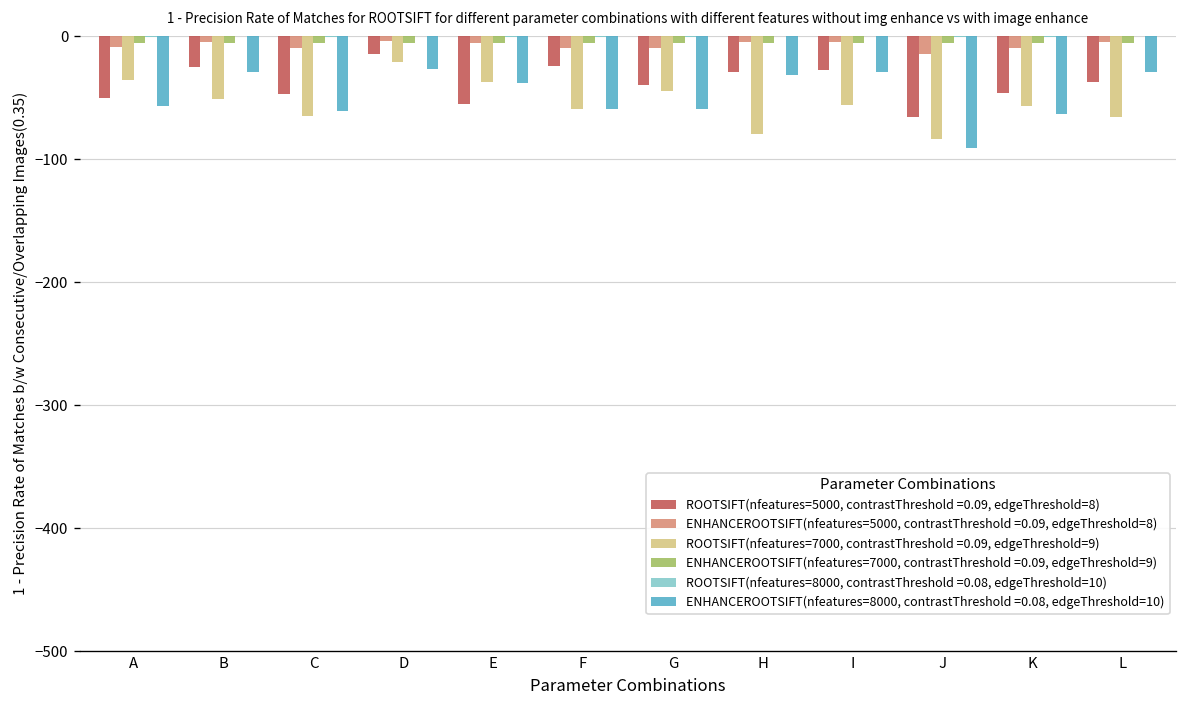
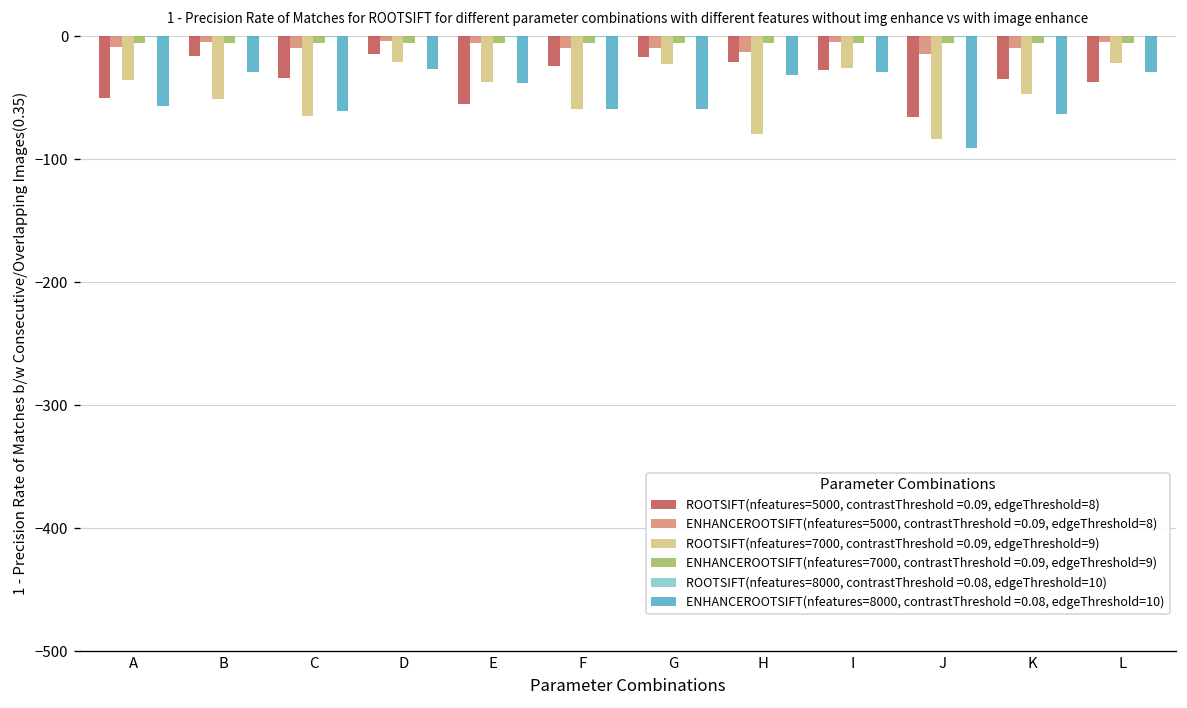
  {
    "ROOTSIFT(nfeatures=5000, contrastThreshold =0.09, edgeThreshold=8)": {
      "A": -50,
-     "B": -25,
-     "C": -47,
+     "B": -16,
+     "C": -34,
      "D": -15,
      "E": -55,
      "F": -24,
-     "G": -40,
-     "H": -29,
+     "G": -17,
+     "H": -21,
      "I": -28,
      "J": -66,
-     "K": -46,
+     "K": -35,
      "L": -37
    },
    "ENHANCEROOTSIFT(nfeatures=5000, contrastThreshold =0.09, edgeThreshold=8)": {
      "A": -9,
      "B": -5,
      "C": -10,
      "D": -4,
      "E": -6,
      "F": -9,
      "G": -9,
-     "H": -5,
+     "H": -13,
      "I": -5,
      "J": -14,
      "K": -10,
      "L": -5
    },
    "ROOTSIFT(nfeatures=7000, contrastThreshold =0.09, edgeThreshold=9)": {
      "A": -36,
      "B": -51,
      "C": -65,
      "D": -21,
      "E": -37,
      "F": -59,
-     "G": -45,
+     "G": -23,
      "H": -80,
-     "I": -56,
+     "I": -26,
      "J": -84,
-     "K": -57,
-     "L": -66
+     "K": -47,
+     "L": -22
    },
    "ENHANCEROOTSIFT(nfeatures=7000, contrastThreshold =0.09, edgeThreshold=9)": {
      "A": -6,
      "B": -6,
      "C": -6,
      "D": -6,
      "E": -6,
      "F": -6,
      "G": -6,
      "H": -6,
      "I": -6,
      "J": -6,
      "K": -6,
      "L": -6
    }
  }
